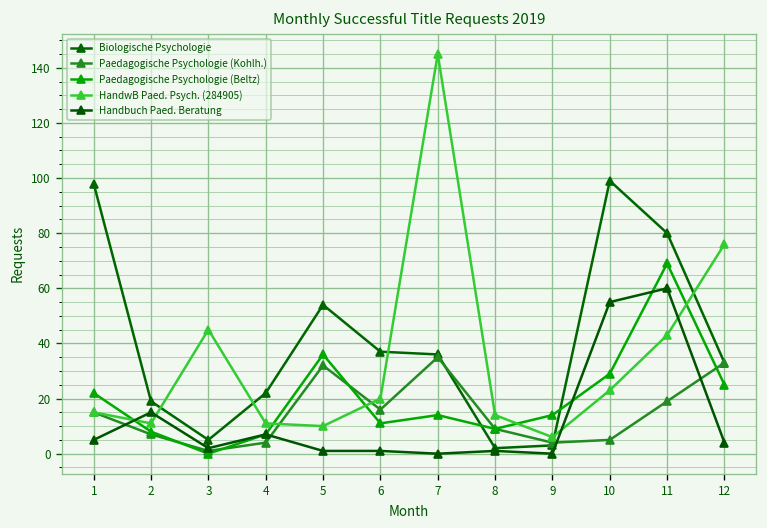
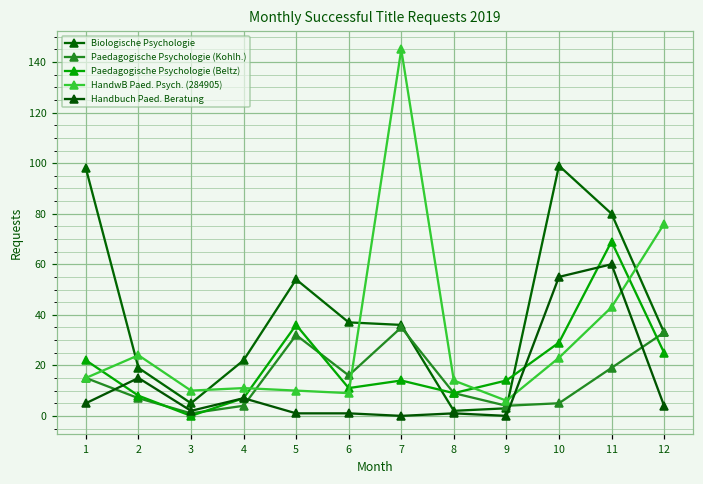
  {
    "HandwB Paed. Psych. (284905)": {
-     "2": 11,
-     "3": 45,
+     "2": 24,
+     "3": 10,
      "4": 11,
      "5": 10,
-     "6": 20,
+     "6": 9,
      "7": 145,
      "8": 14,
      "9": 6,
      "10": 23,
      "11": 43,
      "12": 76
    }
  }
